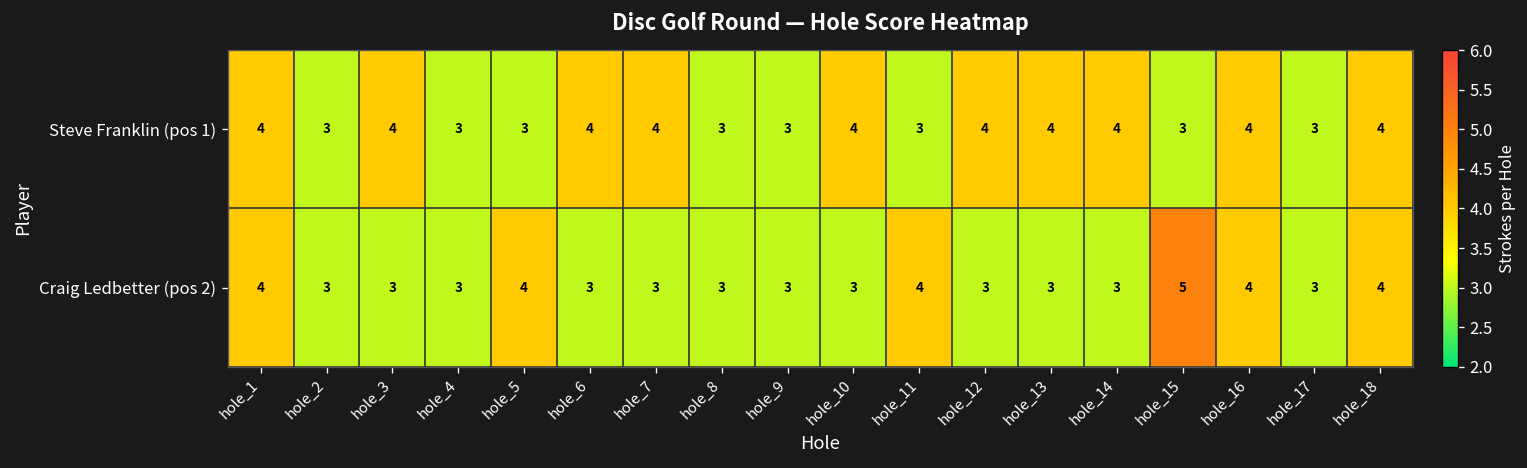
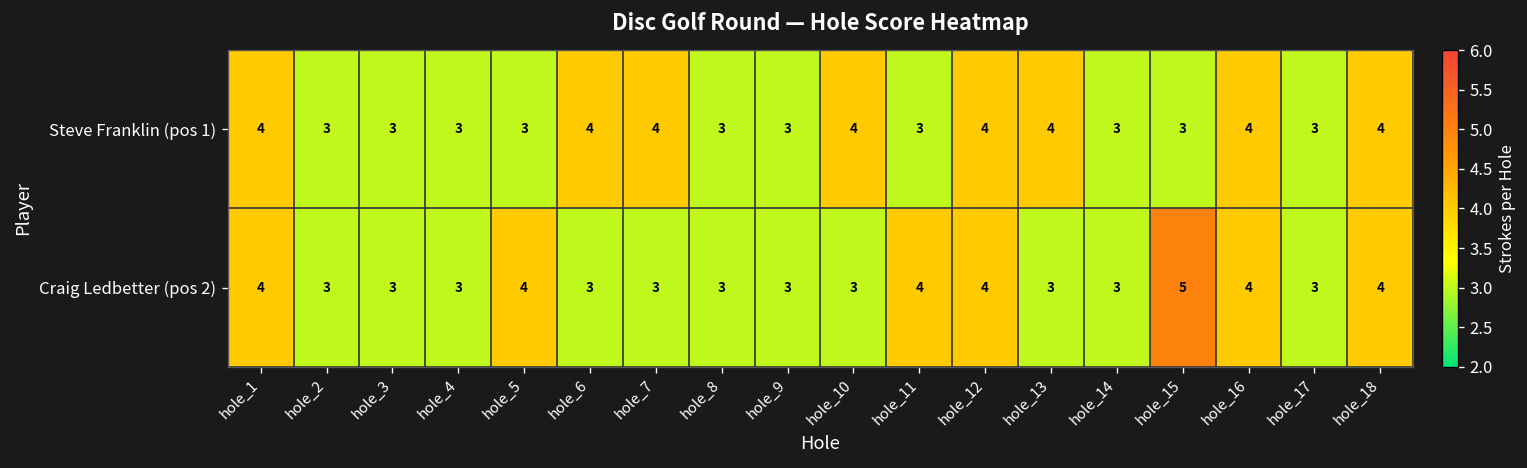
  {
    "Steve Franklin (pos 1)": {
      "hole_1": 4,
      "hole_2": 3,
-     "hole_3": 4,
+     "hole_3": 3,
      "hole_4": 3,
      "hole_5": 3,
      "hole_6": 4,
      "hole_7": 4,
      "hole_8": 3,
      "hole_9": 3,
      "hole_10": 4,
      "hole_11": 3,
      "hole_12": 4,
      "hole_13": 4,
-     "hole_14": 4,
+     "hole_14": 3,
      "hole_15": 3,
      "hole_16": 4,
      "hole_17": 3,
      "hole_18": 4
    },
    "Craig Ledbetter (pos 2)": {
      "hole_1": 4,
      "hole_2": 3,
      "hole_3": 3,
      "hole_4": 3,
      "hole_5": 4,
      "hole_6": 3,
      "hole_7": 3,
      "hole_8": 3,
      "hole_9": 3,
      "hole_10": 3,
      "hole_11": 4,
-     "hole_12": 3,
+     "hole_12": 4,
      "hole_13": 3,
      "hole_14": 3,
      "hole_15": 5,
      "hole_16": 4,
      "hole_17": 3,
      "hole_18": 4
    }
  }
